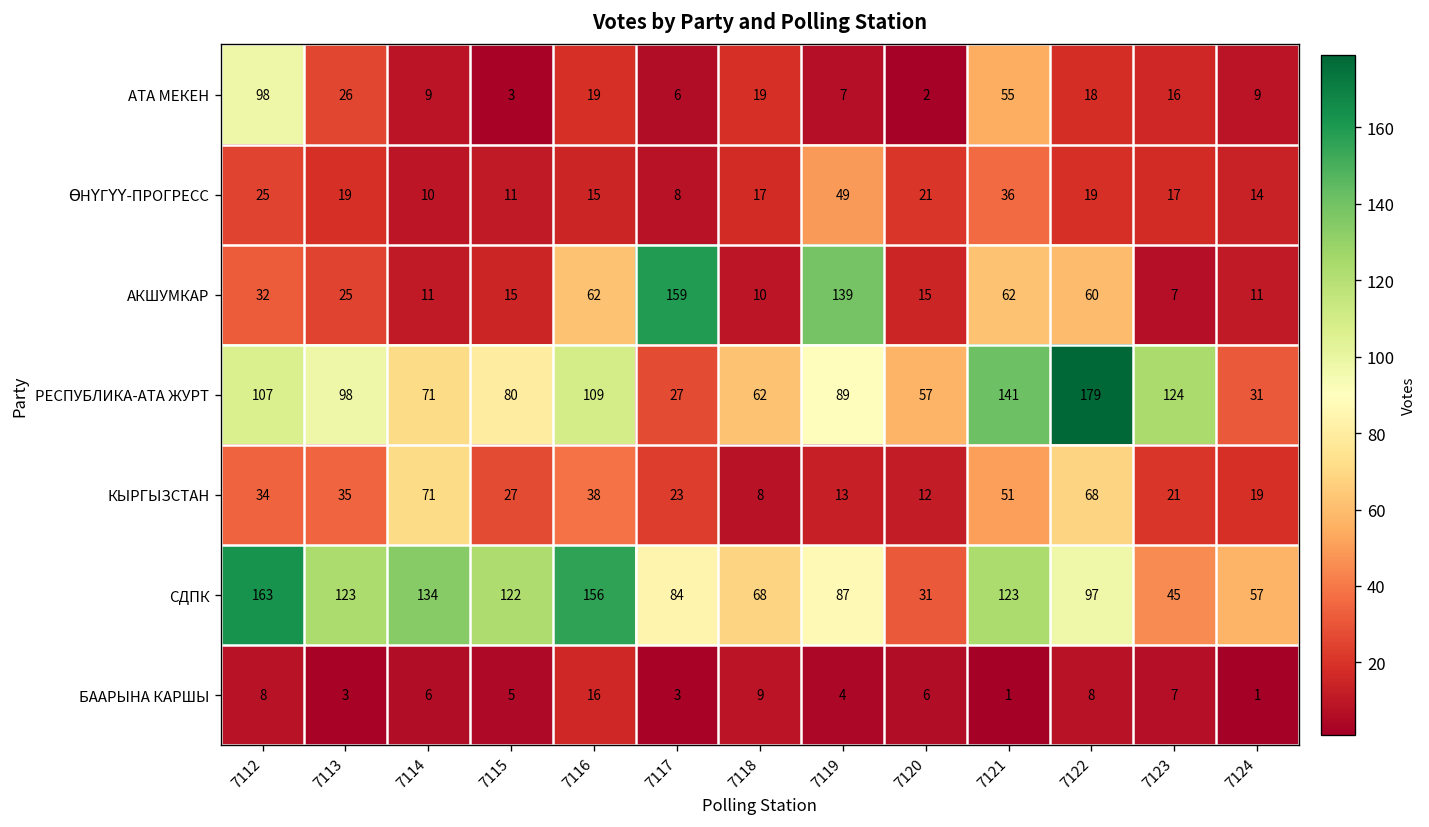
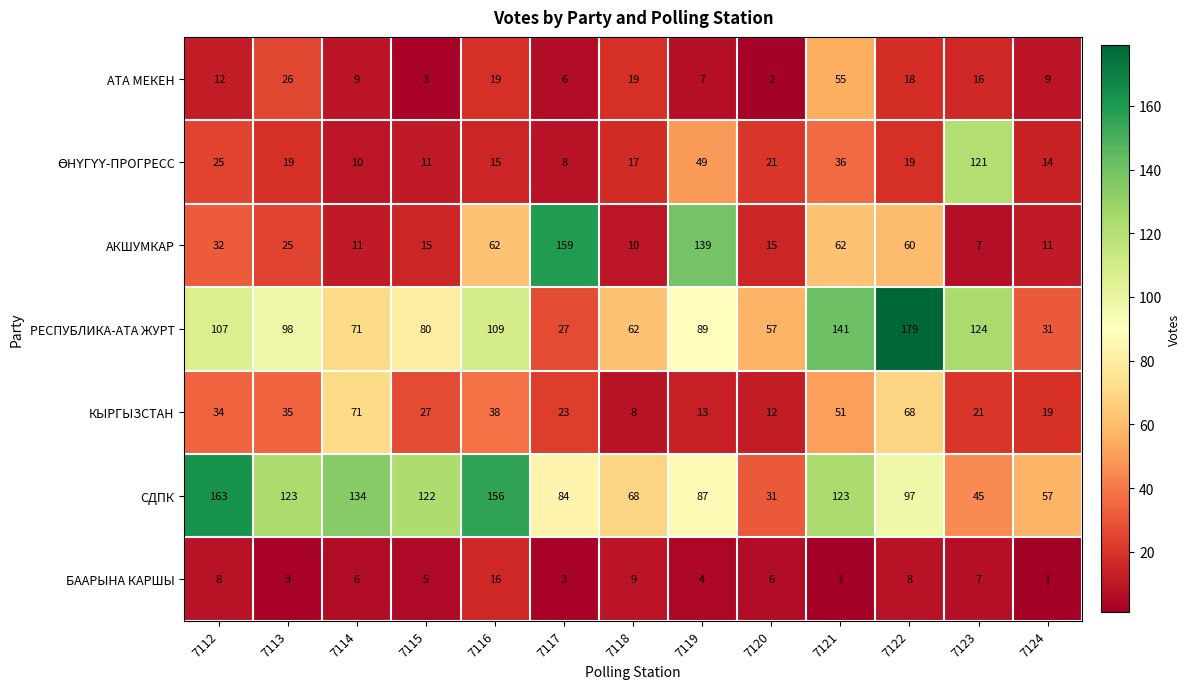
  {
    "АТА МЕКЕН": {
-     "7112": 98,
+     "7112": 12,
      "7113": 26,
      "7114": 9,
      "7115": 3,
      "7116": 19,
      "7117": 6,
      "7118": 19,
      "7119": 7,
      "7120": 2,
      "7121": 55,
      "7122": 18,
      "7123": 16,
      "7124": 9
    },
    "ӨНҮГҮҮ-ПРОГРЕСС": {
      "7112": 25,
      "7113": 19,
      "7114": 10,
      "7115": 11,
      "7116": 15,
      "7117": 8,
      "7118": 17,
      "7119": 49,
      "7120": 21,
      "7121": 36,
      "7122": 19,
-     "7123": 17,
+     "7123": 121,
      "7124": 14
    },
    "АКШУМКАР": {
      "7112": 32,
      "7113": 25,
      "7114": 11,
      "7115": 15,
      "7116": 62,
      "7117": 159,
      "7118": 10,
      "7119": 139,
      "7120": 15,
      "7121": 62,
      "7122": 60,
      "7123": 7,
      "7124": 11
    },
    "РЕСПУБЛИКА-АТА ЖУРТ": {
      "7112": 107,
      "7113": 98,
      "7114": 71,
      "7115": 80,
      "7116": 109,
      "7117": 27,
      "7118": 62,
      "7119": 89,
      "7120": 57,
      "7121": 141,
      "7122": 179,
      "7123": 124,
      "7124": 31
    },
    "КЫРГЫЗСТАН": {
      "7112": 34,
      "7113": 35,
      "7114": 71,
      "7115": 27,
      "7116": 38,
      "7117": 23,
      "7118": 8,
      "7119": 13,
      "7120": 12,
      "7121": 51,
      "7122": 68,
      "7123": 21,
      "7124": 19
    },
    "СДПК": {
      "7112": 163,
      "7113": 123,
      "7114": 134,
      "7115": 122,
      "7116": 156,
      "7117": 84,
      "7118": 68,
      "7119": 87,
      "7120": 31,
      "7121": 123,
      "7122": 97,
      "7123": 45,
      "7124": 57
    },
    "БААРЫНА КАРШЫ": {
      "7112": 8,
      "7113": 3,
      "7114": 6,
      "7115": 5,
      "7116": 16,
      "7117": 3,
      "7118": 9,
      "7119": 4,
      "7120": 6,
      "7121": 1,
      "7122": 8,
      "7123": 7,
      "7124": 1
    }
  }
